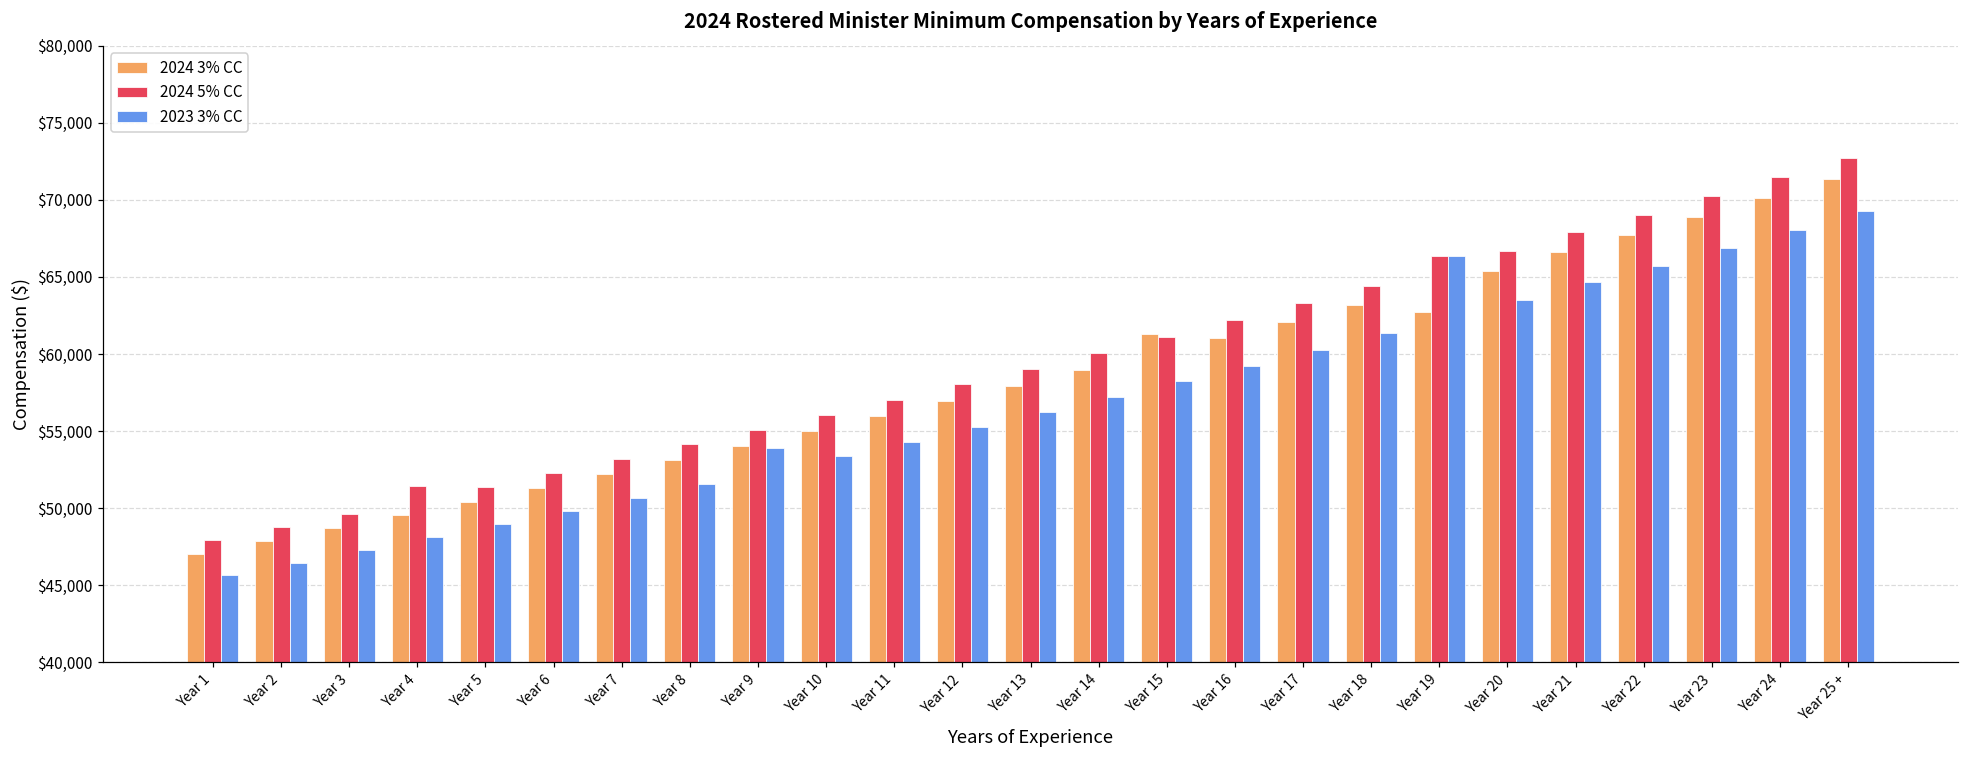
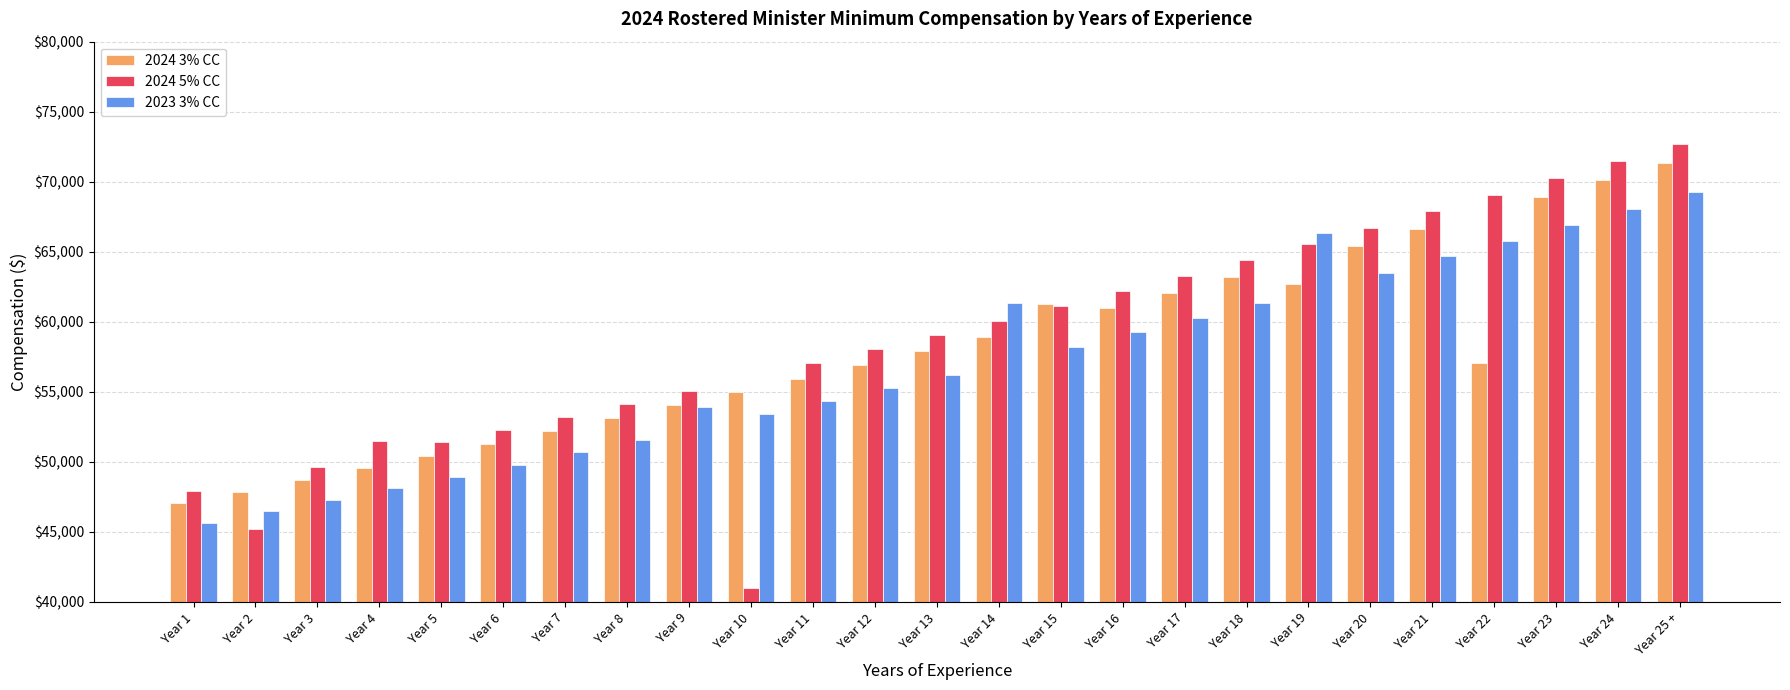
  {
    "2024 3% CC": {
      "Year 1": "$47,000",
      "Year 2": "$47,900",
      "Year 3": "$48,700",
      "Year 4": "$49,600",
      "Year 5": "$50,400",
      "Year 6": "$51,300",
      "Year 7": "$52,200",
      "Year 8": "$53,100",
      "Year 9": "$54,000",
      "Year 10": "$55,000",
      "Year 11": "$55,900",
      "Year 12": "$56,900",
      "Year 13": "$57,900",
      "Year 14": "$58,900",
      "Year 15": "$61,300",
      "Year 16": "$61,000",
      "Year 17": "$62,100",
      "Year 18": "$63,200",
      "Year 19": "$62,700",
      "Year 20": "$65,400",
      "Year 21": "$66,600",
-     "Year 22": "$67,700",
+     "Year 22": "$57,100",
      "Year 23": "$68,900",
      "Year 24": "$70,100",
      "Year 25 +": "$71,300"
    },
    "2024 5% CC": {
      "Year 1": "$48,000",
-     "Year 2": "$48,800",
+     "Year 2": "$45,200",
      "Year 3": "$49,600",
      "Year 4": "$51,500",
      "Year 5": "$51,400",
      "Year 6": "$52,300",
      "Year 7": "$53,200",
      "Year 8": "$54,100",
      "Year 9": "$55,100",
-     "Year 10": "$56,100",
+     "Year 10": "$41,000",
      "Year 11": "$57,000",
      "Year 12": "$58,000",
      "Year 13": "$59,000",
      "Year 14": "$60,100",
      "Year 15": "$61,100",
      "Year 16": "$62,200",
      "Year 17": "$63,300",
      "Year 18": "$64,400",
-     "Year 19": "$66,400",
+     "Year 19": "$65,500",
      "Year 20": "$66,700",
      "Year 21": "$67,900",
      "Year 22": "$69,000",
      "Year 23": "$70,200",
      "Year 24": "$71,500",
      "Year 25 +": "$72,700"
    },
    "2023 3% CC": {
      "Year 1": "$45,700",
      "Year 2": "$46,500",
      "Year 3": "$47,300",
      "Year 4": "$48,100",
      "Year 5": "$49,000",
      "Year 6": "$49,800",
      "Year 7": "$50,700",
      "Year 8": "$51,600",
      "Year 9": "$53,900",
      "Year 10": "$53,400",
      "Year 11": "$54,300",
      "Year 12": "$55,300",
      "Year 13": "$56,200",
-     "Year 14": "$57,200",
+     "Year 14": "$61,400",
      "Year 15": "$58,200",
      "Year 16": "$59,200",
      "Year 17": "$60,300",
      "Year 18": "$61,300",
      "Year 19": "$66,400",
      "Year 20": "$63,500",
      "Year 21": "$64,700",
      "Year 22": "$65,700",
      "Year 23": "$66,900",
      "Year 24": "$68,100",
      "Year 25 +": "$69,300"
    }
  }
